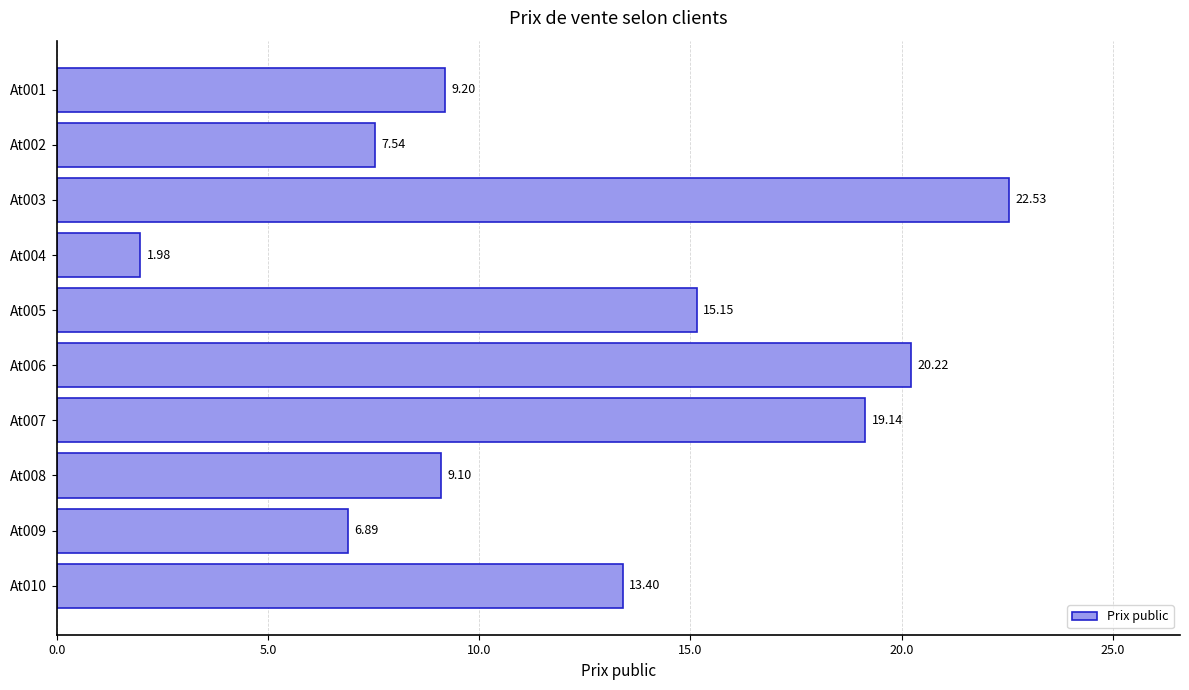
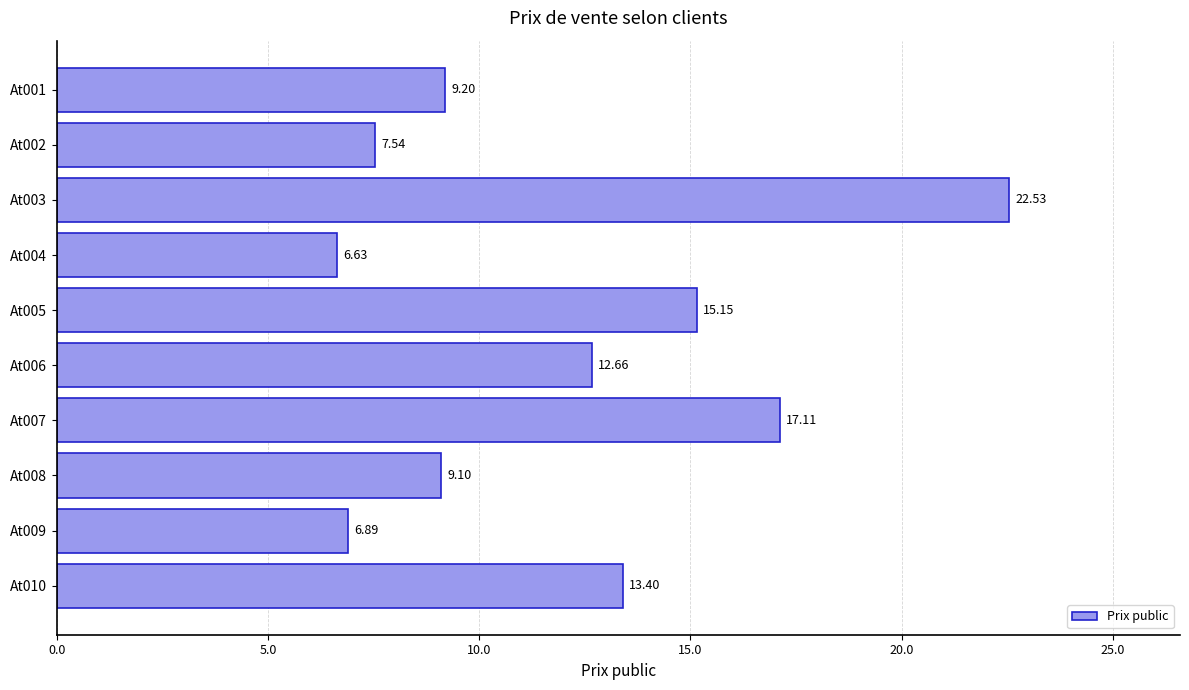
  {
    "At001": 9.20,
    "At002": 7.54,
    "At003": 22.53,
-   "At004": 1.98,
+   "At004": 6.63,
    "At005": 15.15,
-   "At006": 20.22,
-   "At007": 19.14,
+   "At006": 12.66,
+   "At007": 17.11,
    "At008": 9.10,
    "At009": 6.89,
    "At010": 13.40
  }
